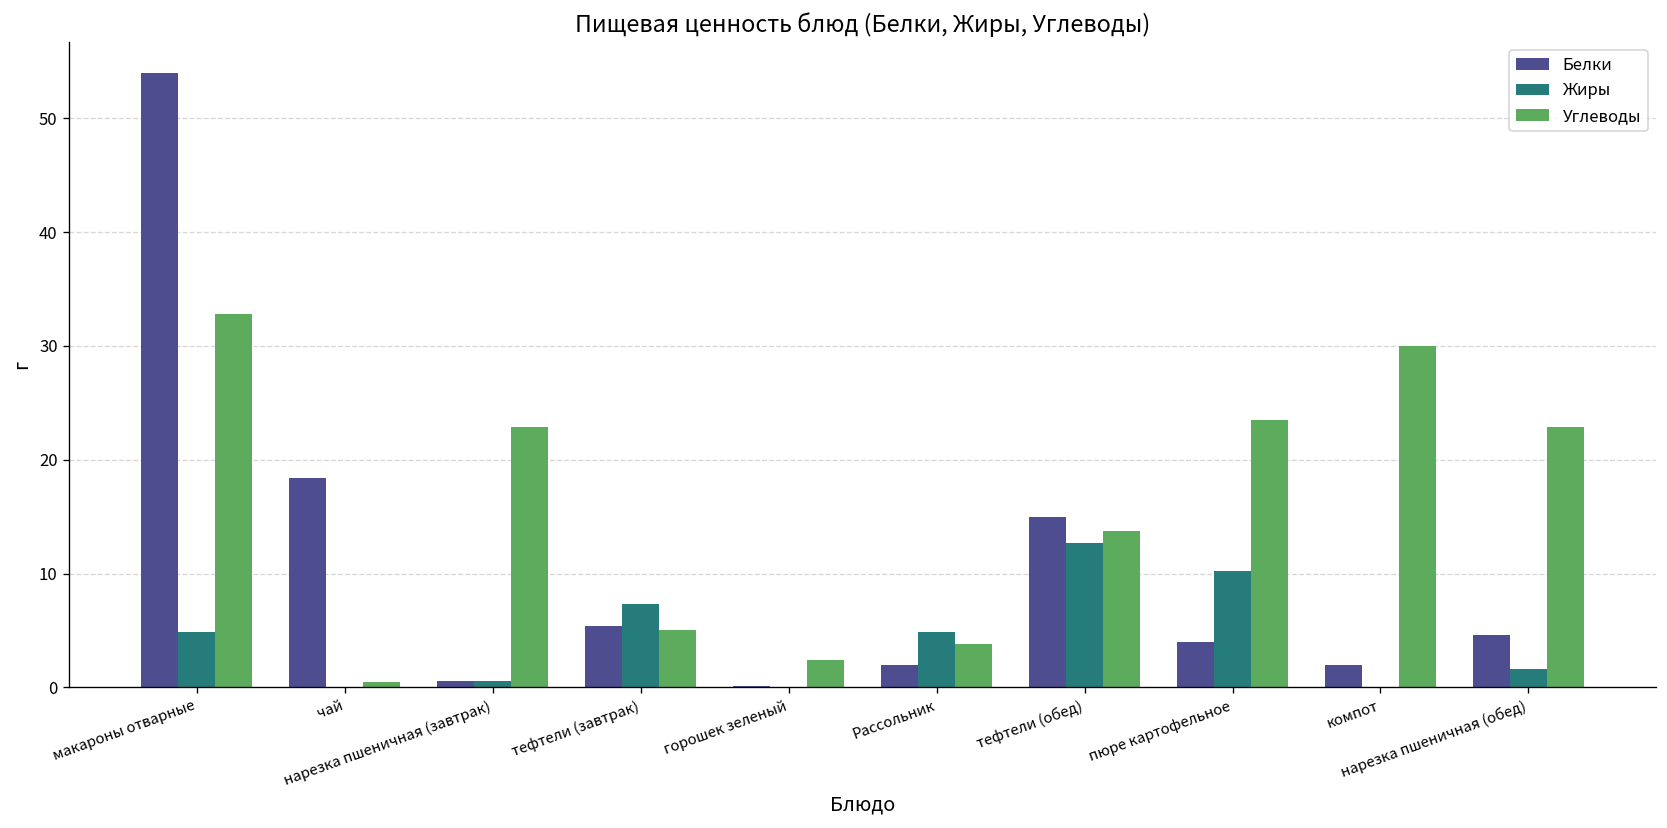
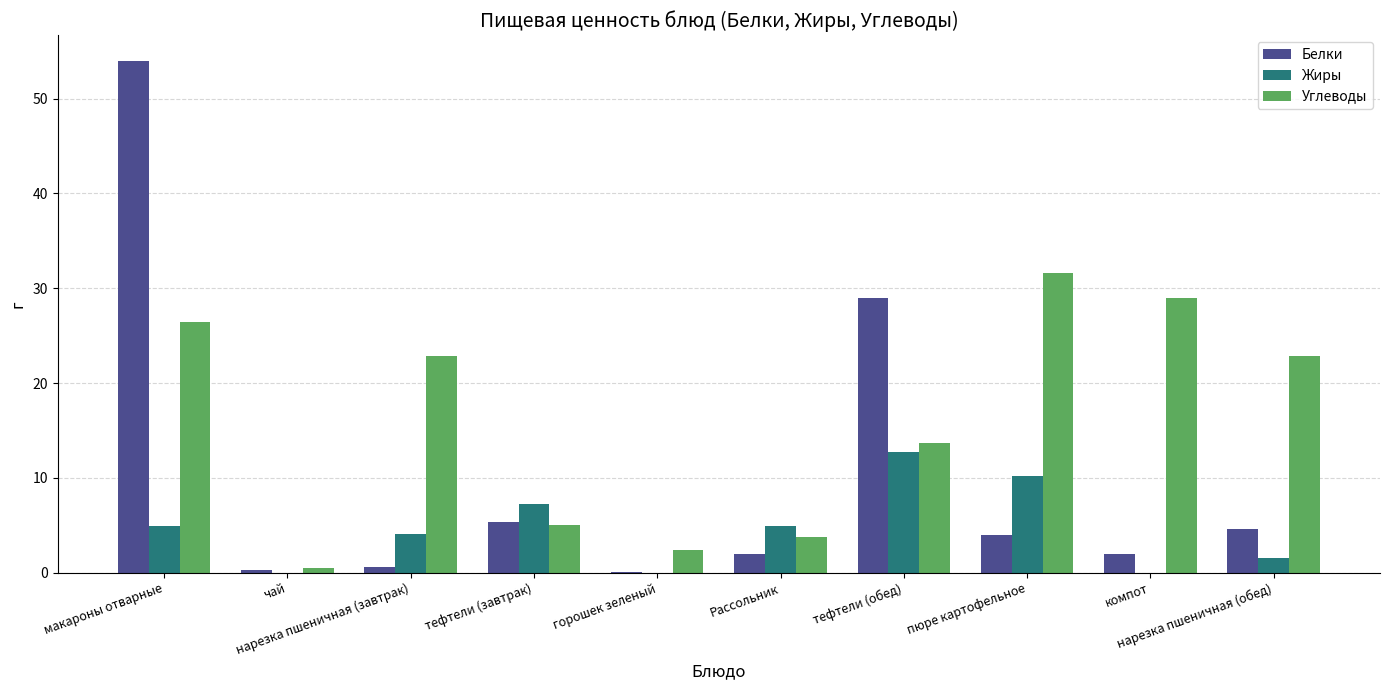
  {
    "Белки": {
      "макароны отварные": 54,
-     "чай": 18,
+     "чай": 0,
      "нарезка пшеничная (завтрак)": 1,
      "тефтели (завтрак)": 5,
      "Рассольник": 2,
-     "тефтели (обед)": 15,
+     "тефтели (обед)": 29,
      "пюре картофельное": 4,
      "компот": 2,
      "нарезка пшеничная (обед)": 5
    },
    "Жиры": {
      "макароны отварные": 5,
      "чай": 0,
-     "нарезка пшеничная (завтрак)": 1,
+     "нарезка пшеничная (завтрак)": 4,
      "тефтели (завтрак)": 7,
      "горошек зеленый": 0,
      "Рассольник": 5,
      "тефтели (обед)": 13,
      "пюре картофельное": 10,
      "компот": 0,
      "нарезка пшеничная (обед)": 2
    },
    "Углеводы": {
-     "макароны отварные": 33,
+     "макароны отварные": 26,
      "чай": 1,
      "нарезка пшеничная (завтрак)": 23,
      "тефтели (завтрак)": 5,
      "горошек зеленый": 2,
      "Рассольник": 4,
      "тефтели (обед)": 14,
-     "пюре картофельное": 24,
-     "компот": 30,
+     "пюре картофельное": 32,
+     "компот": 29,
      "нарезка пшеничная (обед)": 23
    }
  }
